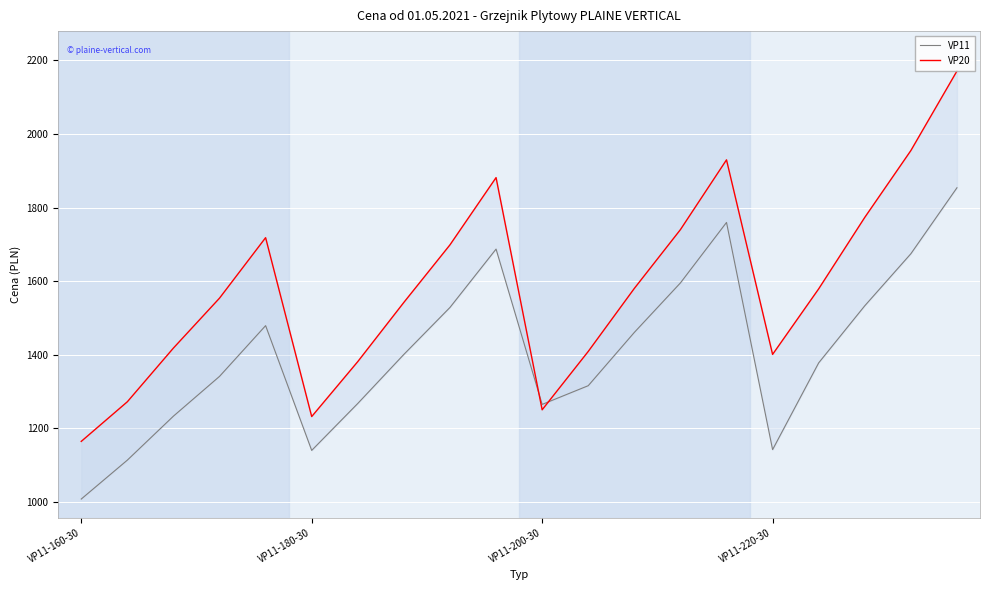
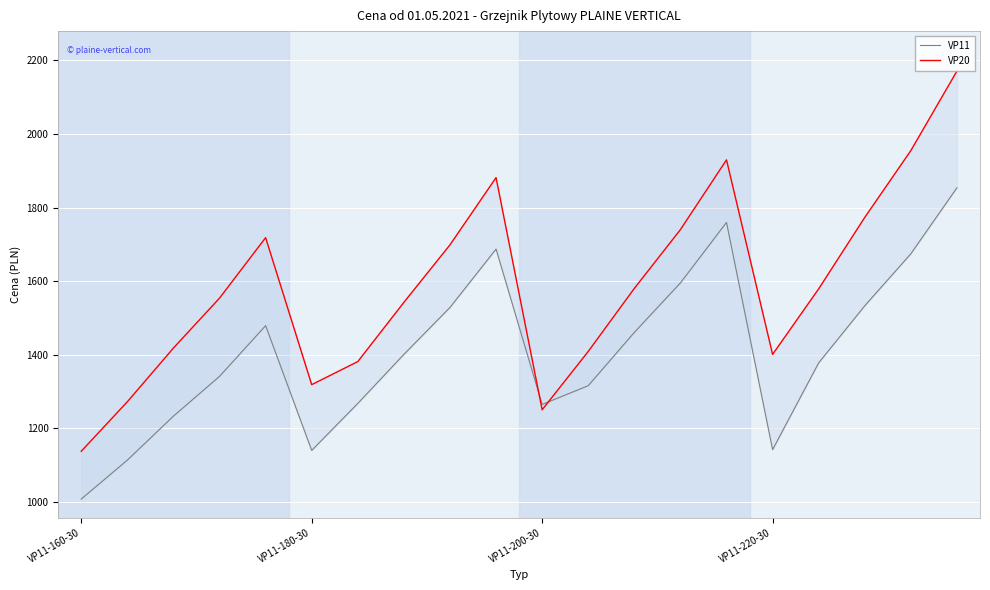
  {
    "VP11": {
      "VP11-160-30": 1010,
      "VP11-180-30": 1140,
      "VP11-220-30": 1140
    },
    "VP20": {
-     "VP11-160-30": 1160,
-     "VP11-180-30": 1230,
+     "VP11-160-30": 1140,
+     "VP11-180-30": 1320,
      "VP11-200-30": 1250
    }
  }
